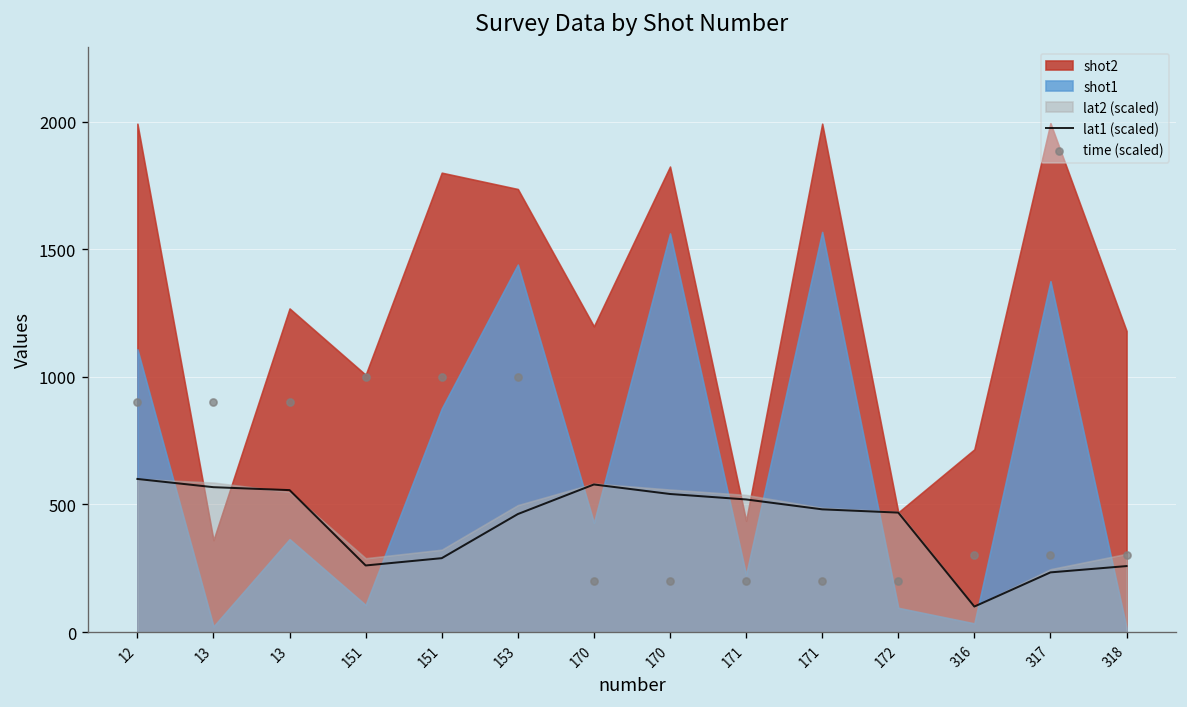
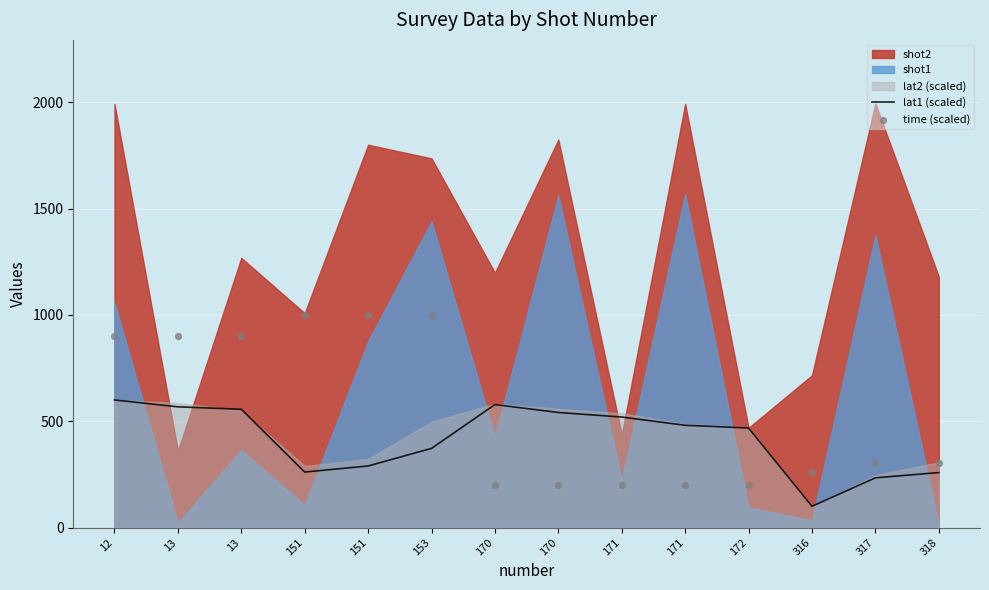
  {
    "shot2": {
      "12": 1990,
      "153": 1740,
      "316": 720,
      "318": 1180
    },
    "lat1 (scaled)": {
-     "153": 460,
+     "153": 370,
      "317": 230,
      "318": 260
    },
    "shot1": {
-     "12": 1110,
+     "12": 1060,
      "153": 1440,
      "172": 100,
      "316": 30,
      "317": 1380,
      "318": 20
    },
    "lat2 (scaled)": {
      "153": 500,
      "317": 250
    },
    "time (scaled)": {
-     "316": 300
+     "316": 260
    }
  }
